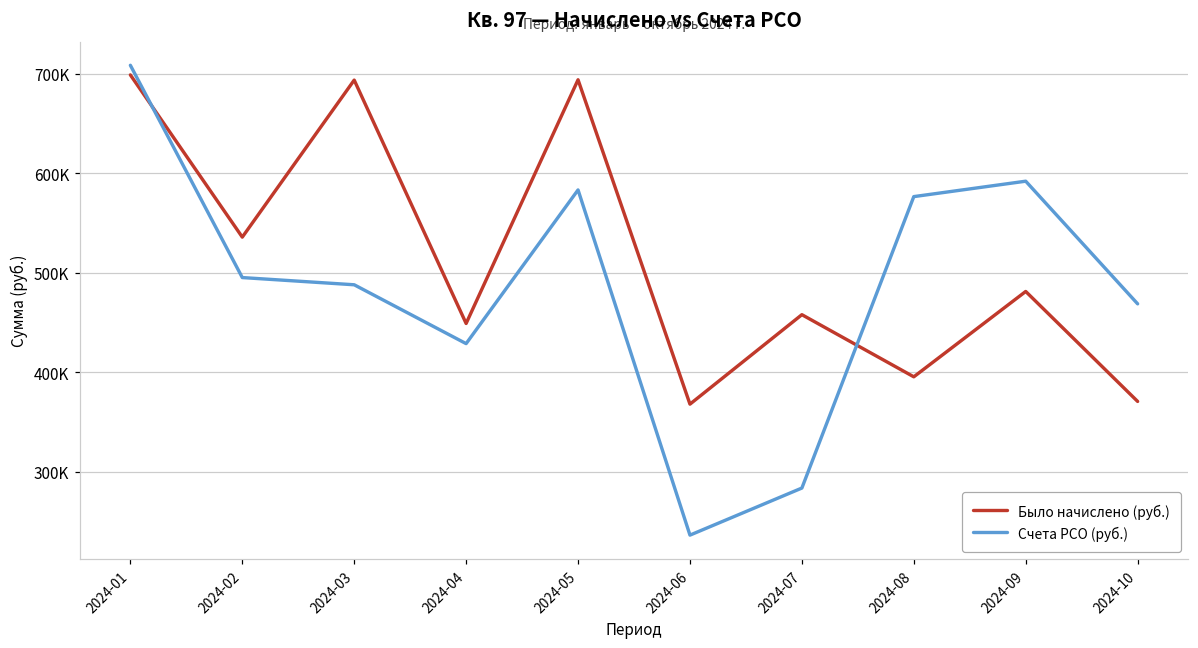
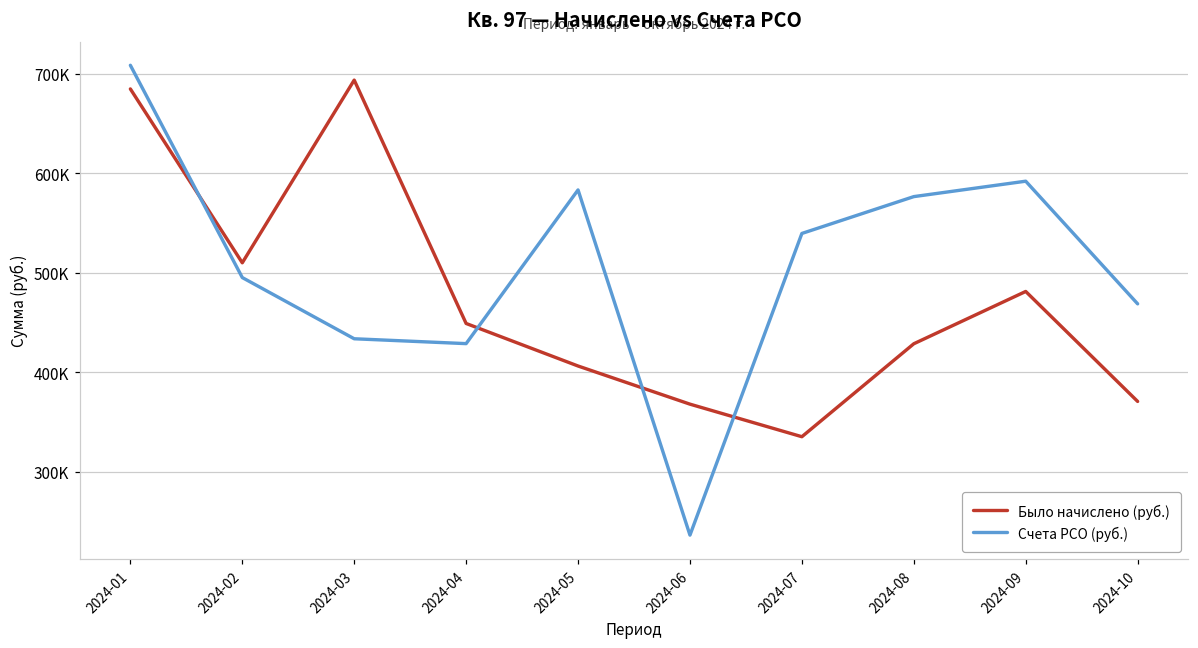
  {
    "Было начислено (руб.)": {
-     "2024-01": 700000,
-     "2024-02": 540000,
+     "2024-01": 680000,
+     "2024-02": 510000,
      "2024-03": 690000,
      "2024-04": 450000,
-     "2024-05": 690000,
+     "2024-05": 410000,
      "2024-06": 370000,
-     "2024-07": 460000,
-     "2024-08": 400000,
+     "2024-07": 340000,
+     "2024-08": 430000,
      "2024-09": 480000,
      "2024-10": 370000
    },
    "Счета РСО (руб.)": {
      "2024-01": 710000,
      "2024-02": 500000,
-     "2024-03": 490000,
+     "2024-03": 430000,
      "2024-04": 430000,
      "2024-05": 580000,
      "2024-06": 240000,
-     "2024-07": 280000,
+     "2024-07": 540000,
      "2024-08": 580000,
      "2024-09": 590000,
      "2024-10": 470000
    }
  }
